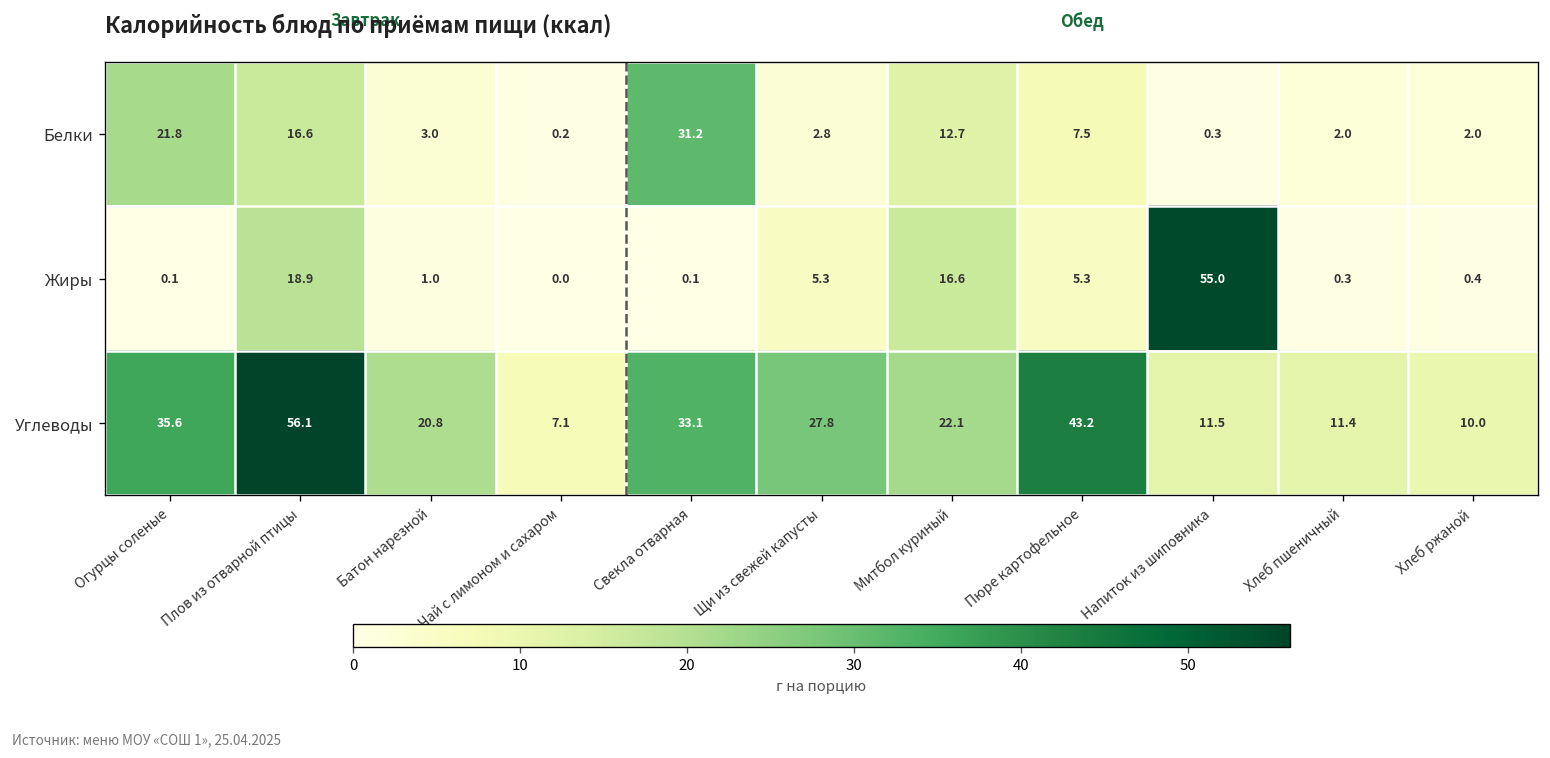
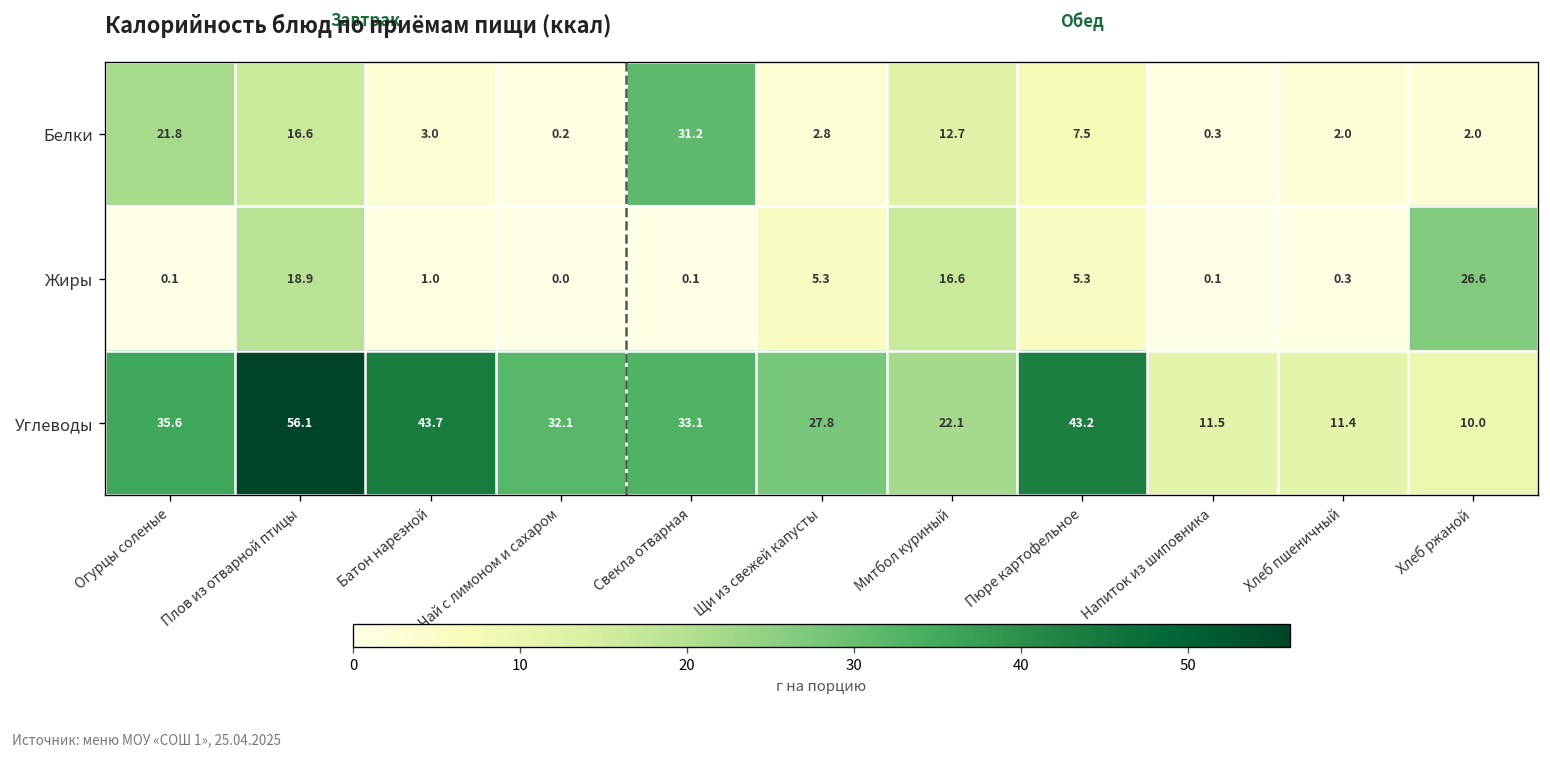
  {
    "Белки": {
      "Огурцы соленые": 21.8,
      "Плов из отварной птицы": 16.6,
      "Батон нарезной": 3.0,
      "Чай с лимоном и сахаром": 0.2,
      "Свекла отварная": 31.2,
      "Щи из свежей капусты": 2.8,
      "Митбол куриный": 12.7,
      "Пюре картофельное": 7.5,
      "Напиток из шиповника": 0.3,
      "Хлеб пшеничный": 2.0,
      "Хлеб ржаной": 2.0
    },
    "Жиры": {
      "Огурцы соленые": 0.1,
      "Плов из отварной птицы": 18.9,
      "Батон нарезной": 1.0,
      "Чай с лимоном и сахаром": 0.0,
      "Свекла отварная": 0.1,
      "Щи из свежей капусты": 5.3,
      "Митбол куриный": 16.6,
      "Пюре картофельное": 5.3,
-     "Напиток из шиповника": 55.0,
+     "Напиток из шиповника": 0.1,
      "Хлеб пшеничный": 0.3,
-     "Хлеб ржаной": 0.4
+     "Хлеб ржаной": 26.6
    },
    "Углеводы": {
      "Огурцы соленые": 35.6,
      "Плов из отварной птицы": 56.1,
-     "Батон нарезной": 20.8,
-     "Чай с лимоном и сахаром": 7.1,
+     "Батон нарезной": 43.7,
+     "Чай с лимоном и сахаром": 32.1,
      "Свекла отварная": 33.1,
      "Щи из свежей капусты": 27.8,
      "Митбол куриный": 22.1,
      "Пюре картофельное": 43.2,
      "Напиток из шиповника": 11.5,
      "Хлеб пшеничный": 11.4,
      "Хлеб ржаной": 10.0
    }
  }
